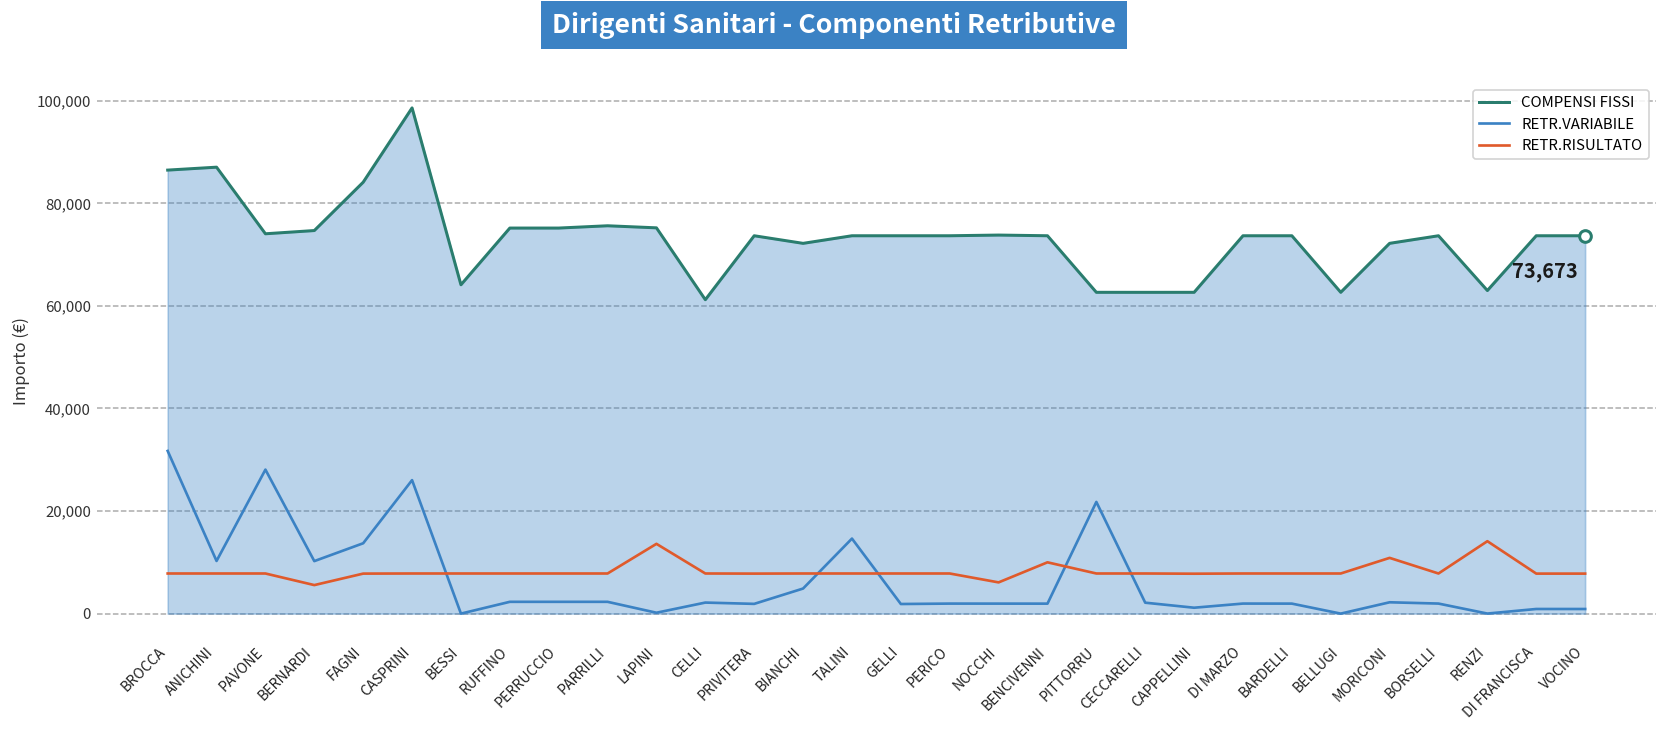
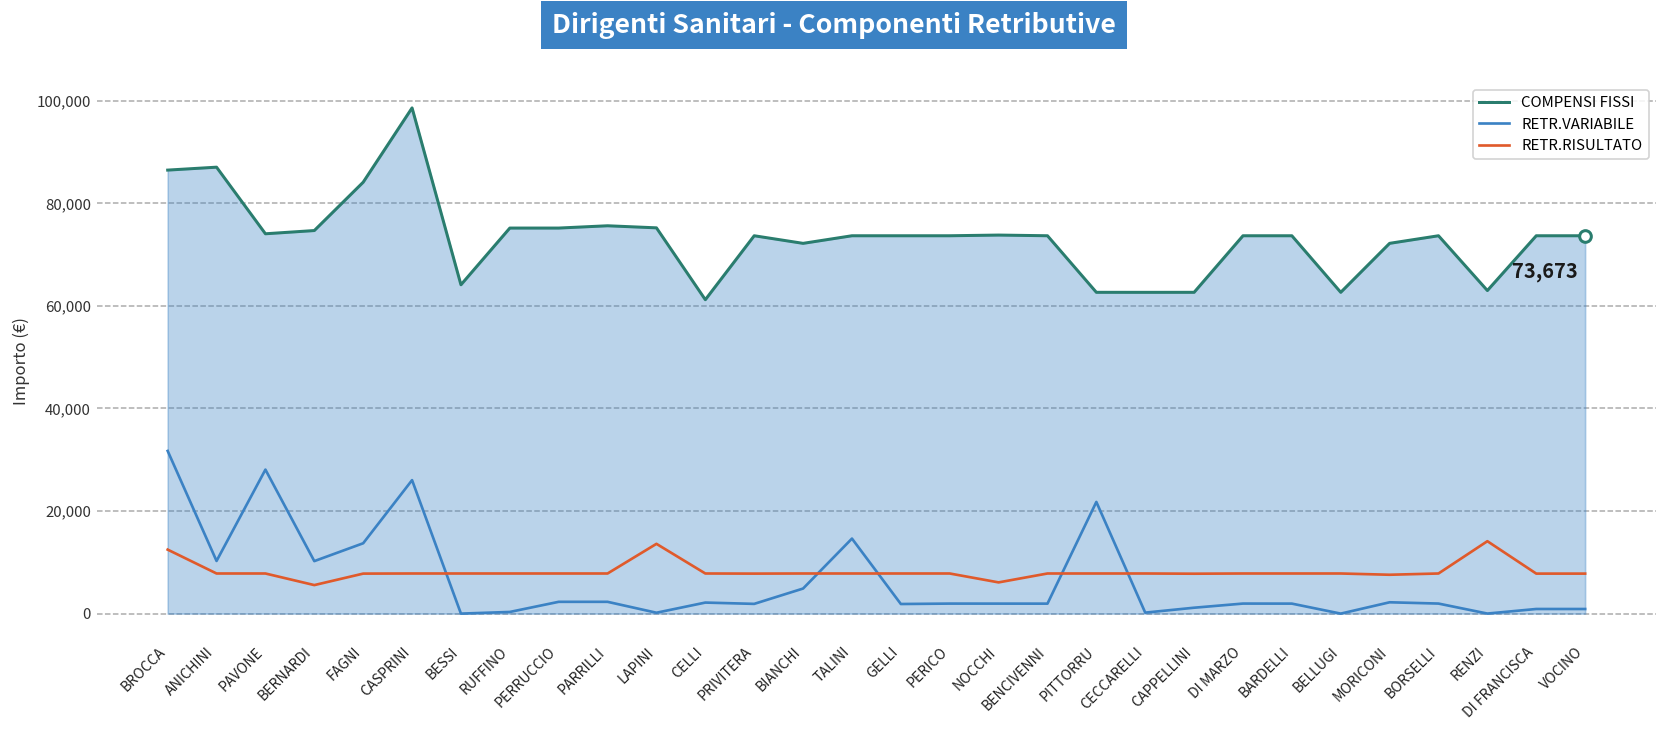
  {
    "COMPENSI FISSI": {
      "DI FRANCISCA": "73,673"
    },
    "RETR.VARIABILE": {
      "BROCCA": "32,000",
      "ANICHINI": "10,000",
      "PAVONE": "28,000",
      "BERNARDI": "10,000",
      "FAGNI": "14,000",
      "CASPRINI": "26,000",
      "BESSI": "0",
-     "RUFFINO": "2,000",
+     "RUFFINO": "0",
      "PERRUCCIO": "2,000",
      "PARRILLI": "2,000",
      "LAPINI": "0",
      "CELLI": "2,000",
      "PRIVITERA": "2,000",
      "BIANCHI": "5,000",
      "TALINI": "15,000",
      "GELLI": "2,000",
      "PERICO": "2,000",
      "NOCCHI": "2,000",
      "BENCIVENNI": "2,000",
      "PITTORRU": "22,000",
-     "CECCARELLI": "2,000",
+     "CECCARELLI": "0",
      "CAPPELLINI": "1,000",
      "DI MARZO": "2,000",
      "BARDELLI": "2,000",
      "BELLUGI": "0",
      "MORICONI": "2,000",
      "BORSELLI": "2,000",
      "RENZI": "0",
      "DI FRANCISCA": "1,000",
      "VOCINO": "1,000"
    },
    "RETR.RISULTATO": {
-     "BROCCA": "8,000",
+     "BROCCA": "12,000",
      "ANICHINI": "8,000",
      "PAVONE": "8,000",
      "BERNARDI": "6,000",
      "FAGNI": "8,000",
      "CASPRINI": "8,000",
      "BESSI": "8,000",
      "RUFFINO": "8,000",
      "PERRUCCIO": "8,000",
      "PARRILLI": "8,000",
      "LAPINI": "14,000",
      "CELLI": "8,000",
      "PRIVITERA": "8,000",
      "BIANCHI": "8,000",
      "TALINI": "8,000",
      "GELLI": "8,000",
      "PERICO": "8,000",
      "NOCCHI": "6,000",
-     "BENCIVENNI": "10,000",
+     "BENCIVENNI": "8,000",
      "PITTORRU": "8,000",
      "CECCARELLI": "8,000",
      "CAPPELLINI": "8,000",
      "DI MARZO": "8,000",
      "BARDELLI": "8,000",
      "BELLUGI": "8,000",
-     "MORICONI": "11,000",
+     "MORICONI": "8,000",
      "BORSELLI": "8,000",
      "RENZI": "14,000",
      "DI FRANCISCA": "8,000",
      "VOCINO": "8,000"
    }
  }
